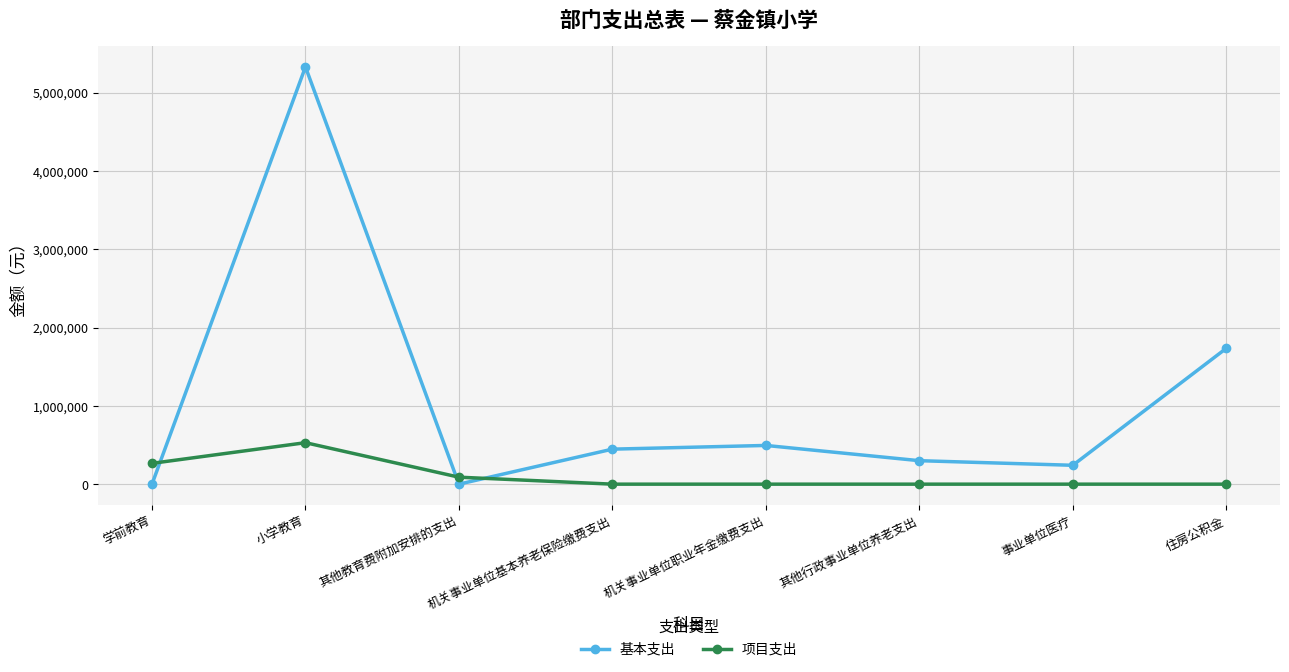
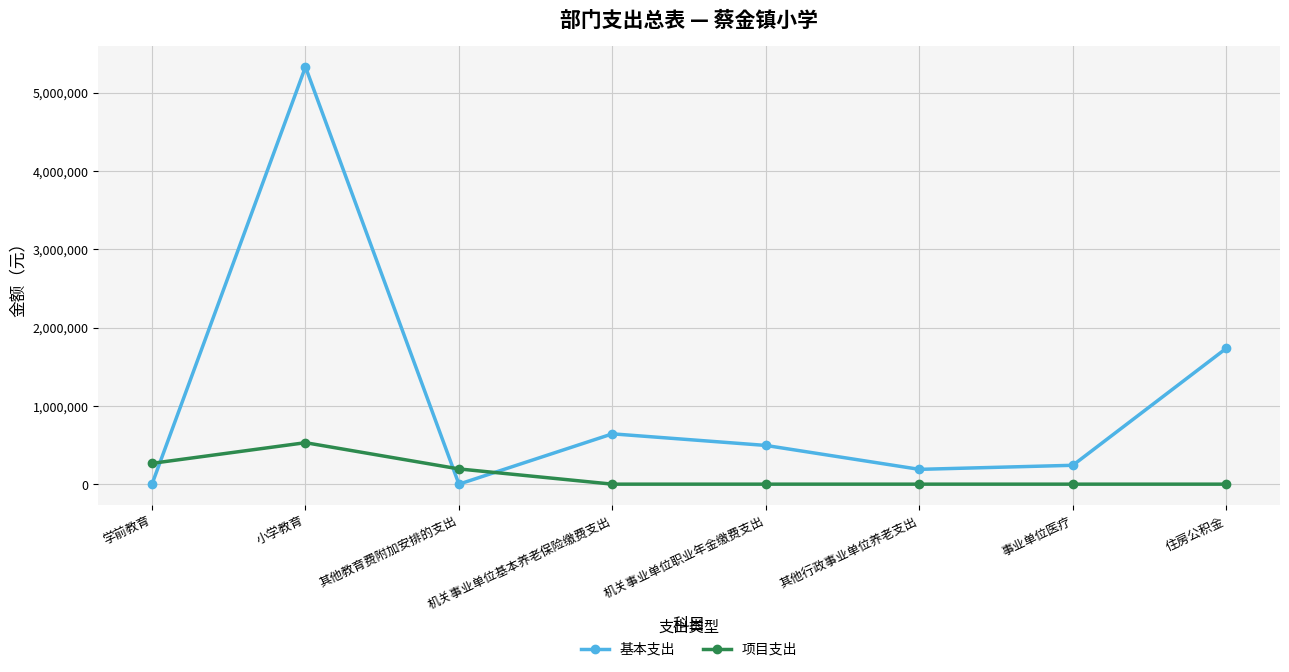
  {
    "基本支出": {
      "学前教育": "0",
      "小学教育": "5,300,000",
      "其他教育费附加安排的支出": "0",
-     "机关事业单位基本养老保险缴费支出": "400,000",
+     "机关事业单位基本养老保险缴费支出": "600,000",
      "机关事业单位职业年金缴费支出": "500,000",
-     "其他行政事业单位养老支出": "300,000",
+     "其他行政事业单位养老支出": "200,000",
      "事业单位医疗": "200,000",
      "住房公积金": "1,700,000"
    },
    "项目支出": {
      "学前教育": "300,000",
      "小学教育": "500,000",
-     "其他教育费附加安排的支出": "100,000",
+     "其他教育费附加安排的支出": "200,000",
      "机关事业单位基本养老保险缴费支出": "0",
      "机关事业单位职业年金缴费支出": "0",
      "其他行政事业单位养老支出": "0",
      "事业单位医疗": "0",
      "住房公积金": "0"
    }
  }
